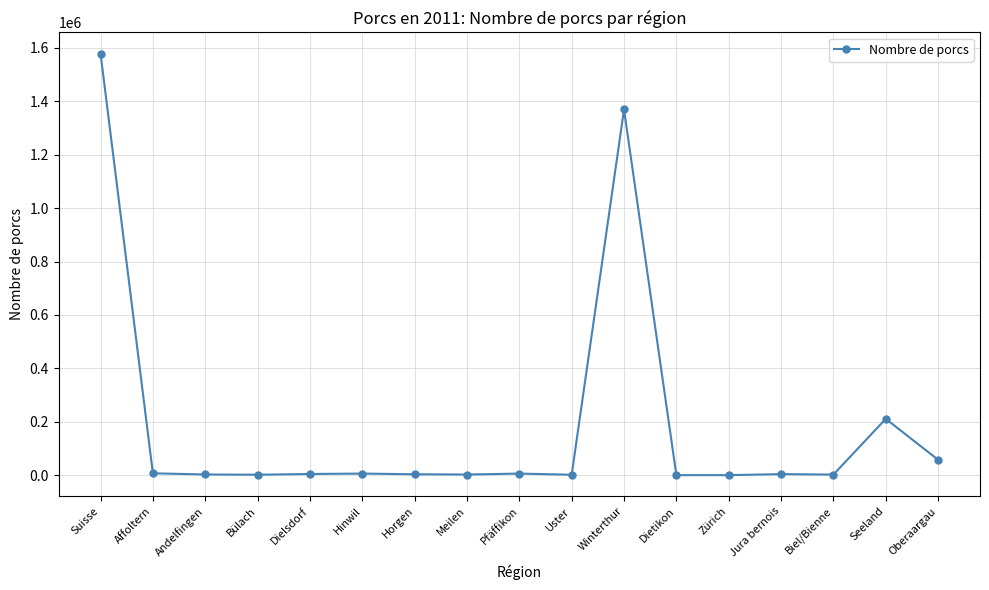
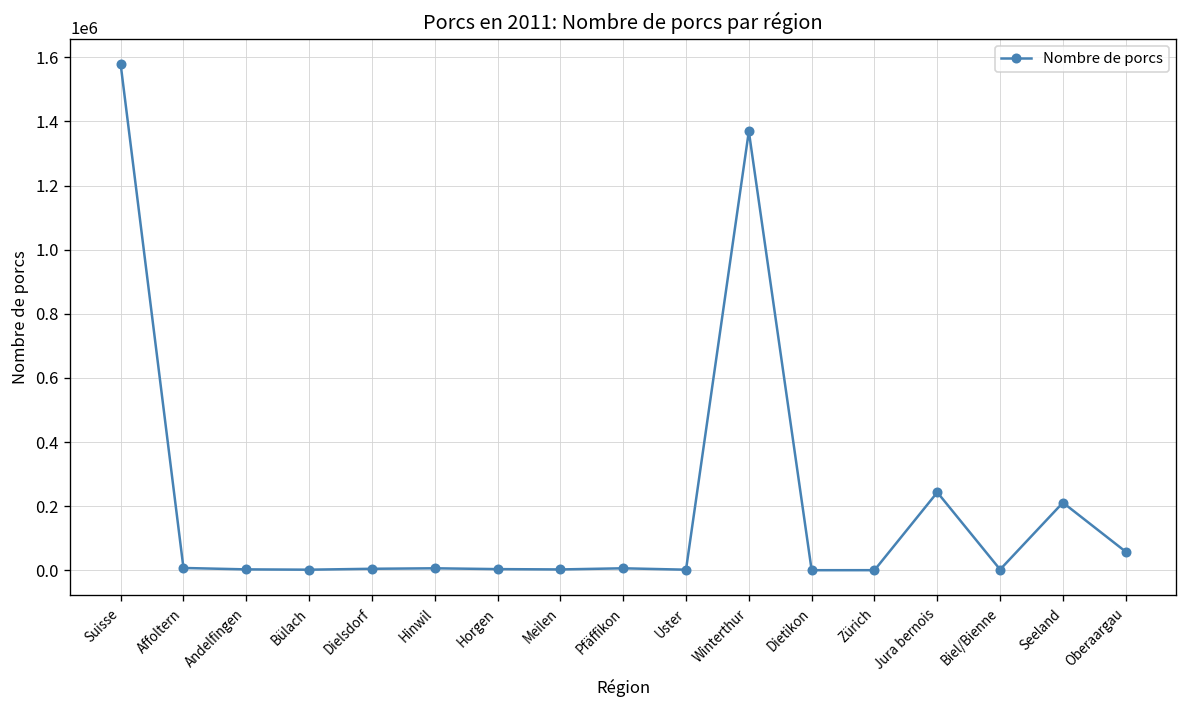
  {
    "Suisse": 1580000,
    "Affoltern": 10000,
    "Andelfingen": 0,
    "Bülach": 0,
    "Dielsdorf": 0,
    "Hinwil": 10000,
    "Horgen": 0,
    "Meilen": 0,
    "Pfäffikon": 10000,
    "Uster": 0,
    "Winterthur": 1370000,
    "Dietikon": 0,
    "Zürich": 0,
-   "Jura bernois": 0,
+   "Jura bernois": 240000,
    "Biel/Bienne": 0,
    "Seeland": 210000,
    "Oberaargau": 60000
  }
